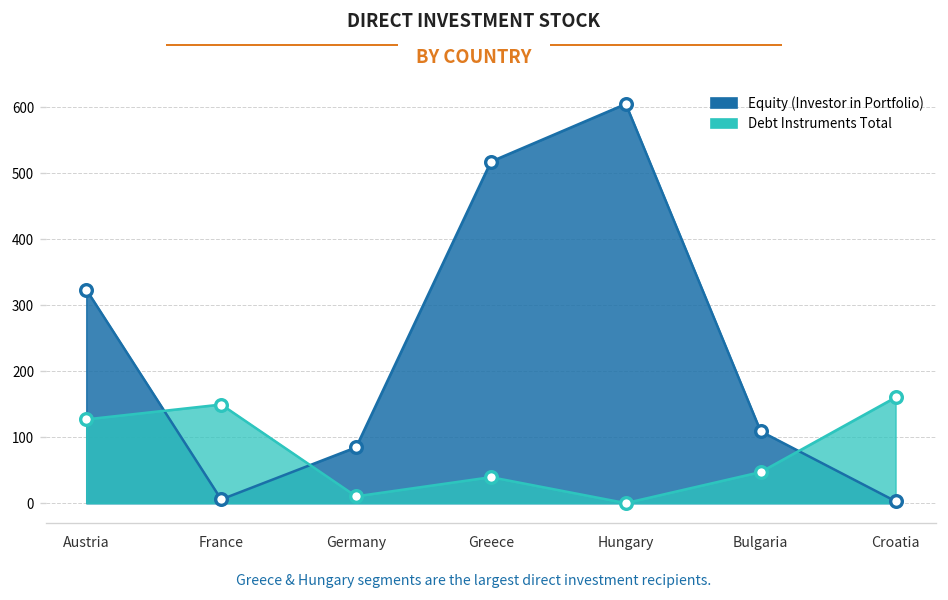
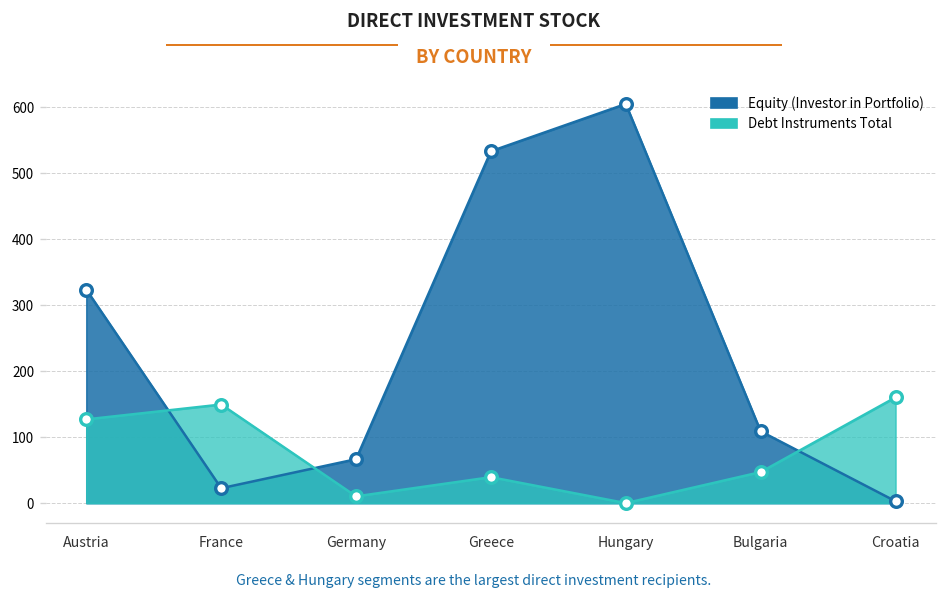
  {
    "Equity (Investor in Portfolio)": {
      "Austria": 320,
-     "France": 10,
-     "Germany": 80,
-     "Greece": 520,
+     "France": 20,
+     "Germany": 70,
+     "Greece": 530,
      "Hungary": 600,
      "Bulgaria": 110,
      "Croatia": 0
    },
    "Debt Instruments Total": {
      "Austria": 130,
      "France": 150,
      "Germany": 10,
      "Greece": 40,
      "Hungary": 0,
      "Bulgaria": 50,
      "Croatia": 160
    }
  }
